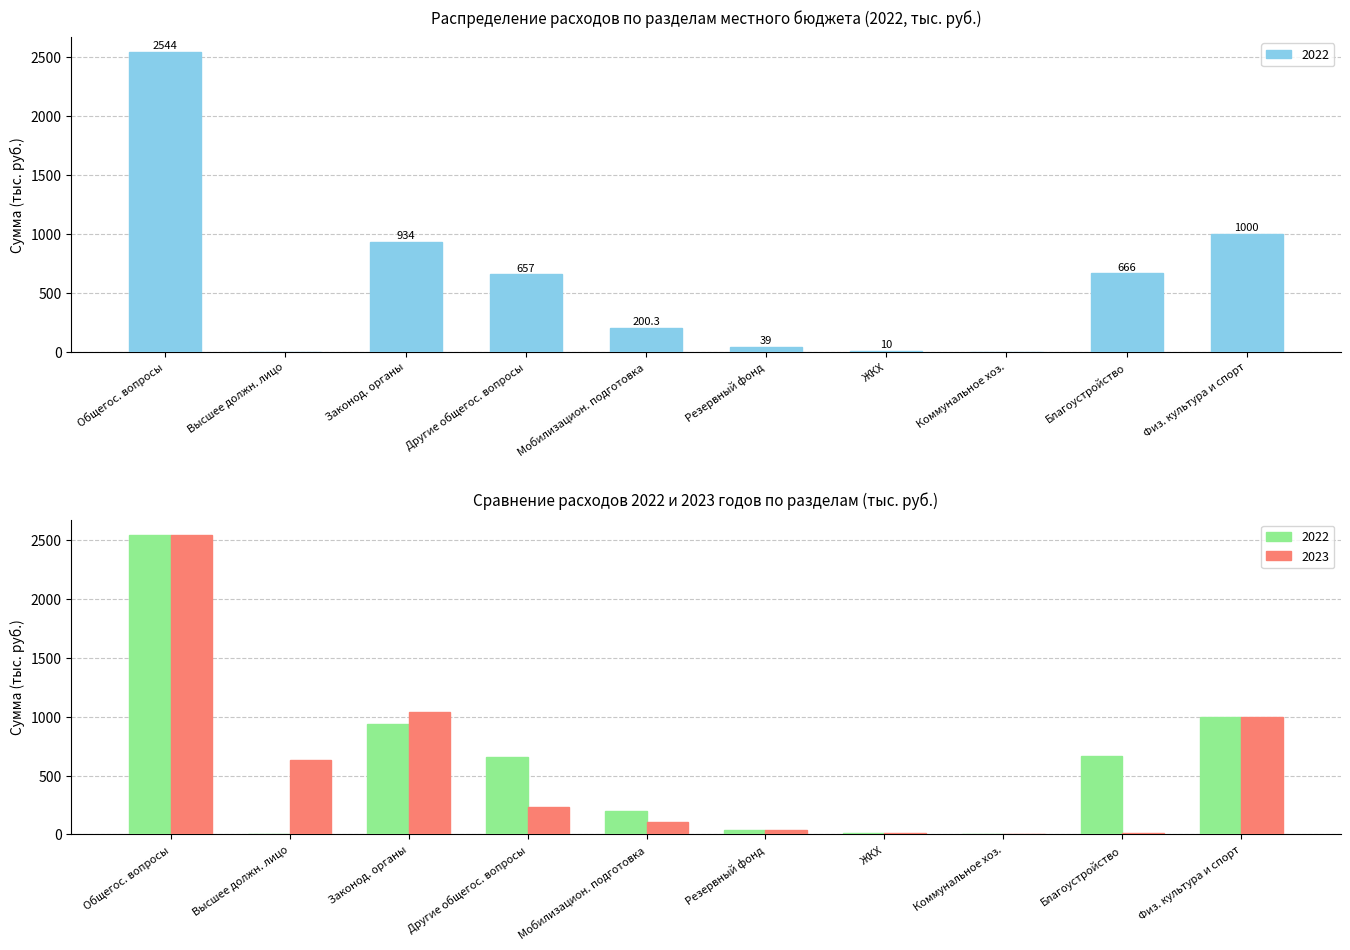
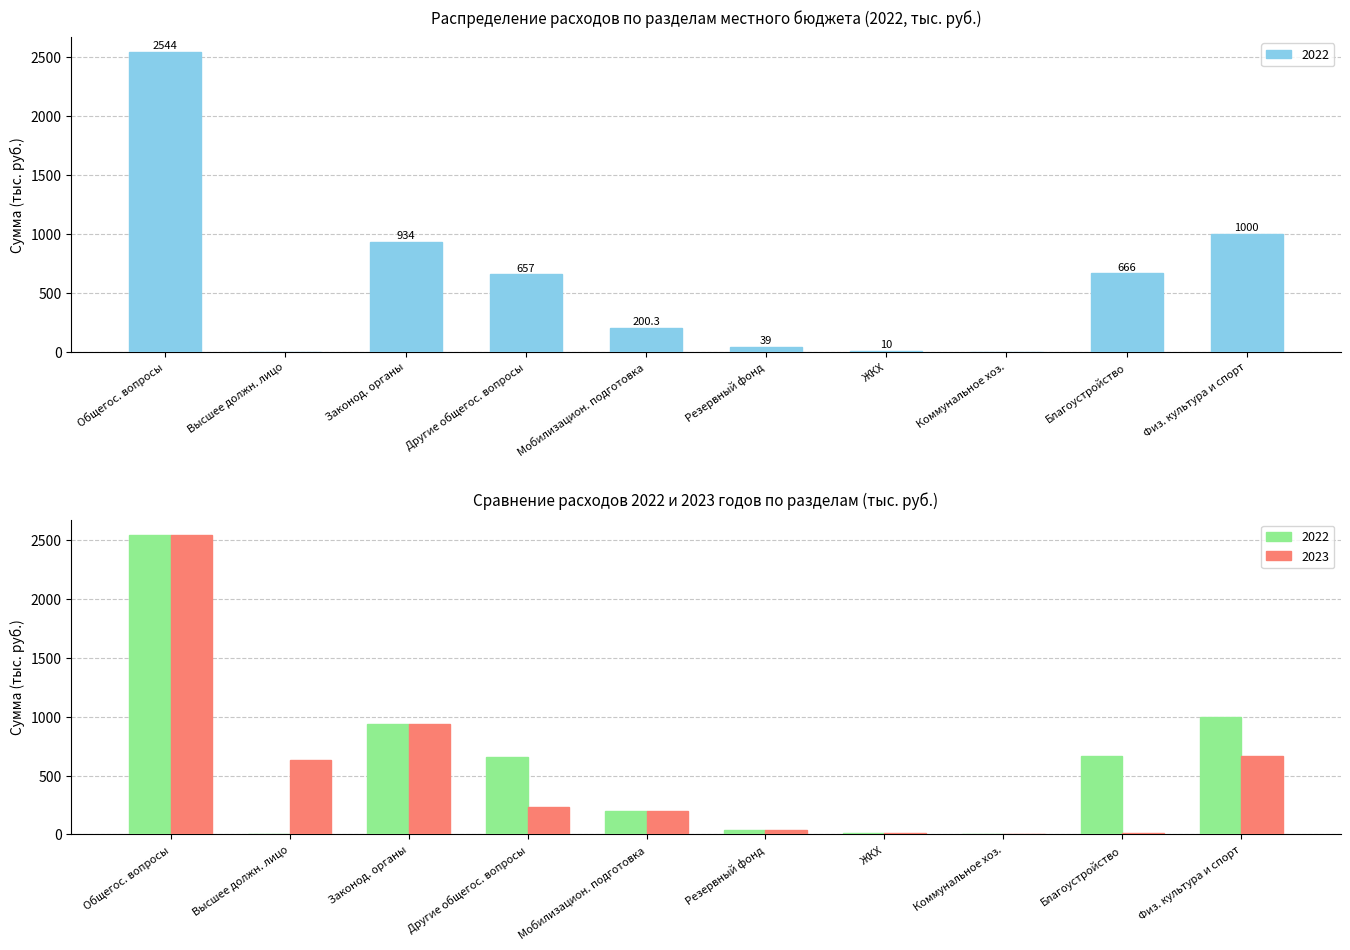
  {
    "Распределение расходов по разделам местного бюджета (2022, тыс. руб.)": {
      "Общегос. вопросы": 2544,
      "Законод. органы": 934,
      "Другие общегос. вопросы": 657,
      "Мобилизацион. подготовка": 200.3,
      "Резервный фонд": 39,
      "ЖКХ": 10,
      "Благоустройство": 666,
      "Физ. культура и спорт": 1000
    },
    "Сравнение расходов 2022 и 2023 годов по разделам (тыс. руб.)": {
      "2022": {
        "Общегос. вопросы": 2540,
        "Высшее должн. лицо": 0,
        "Законод. органы": 930,
        "Другие общегос. вопросы": 660,
        "Мобилизацион. подготовка": 200,
        "Резервный фонд": 40,
        "Коммунальное хоз.": 0,
        "Благоустройство": 670,
        "Физ. культура и спорт": 1000
      },
      "2023": {
        "Общегос. вопросы": 2550,
        "Высшее должн. лицо": 630,
-       "Законод. органы": 1040,
+       "Законод. органы": 930,
        "Другие общегос. вопросы": 240,
-       "Мобилизацион. подготовка": 100,
+       "Мобилизацион. подготовка": 200,
        "Резервный фонд": 40,
        "Коммунальное хоз.": 0,
-       "Физ. культура и спорт": 1000
+       "Физ. культура и спорт": 660
      }
    }
  }
